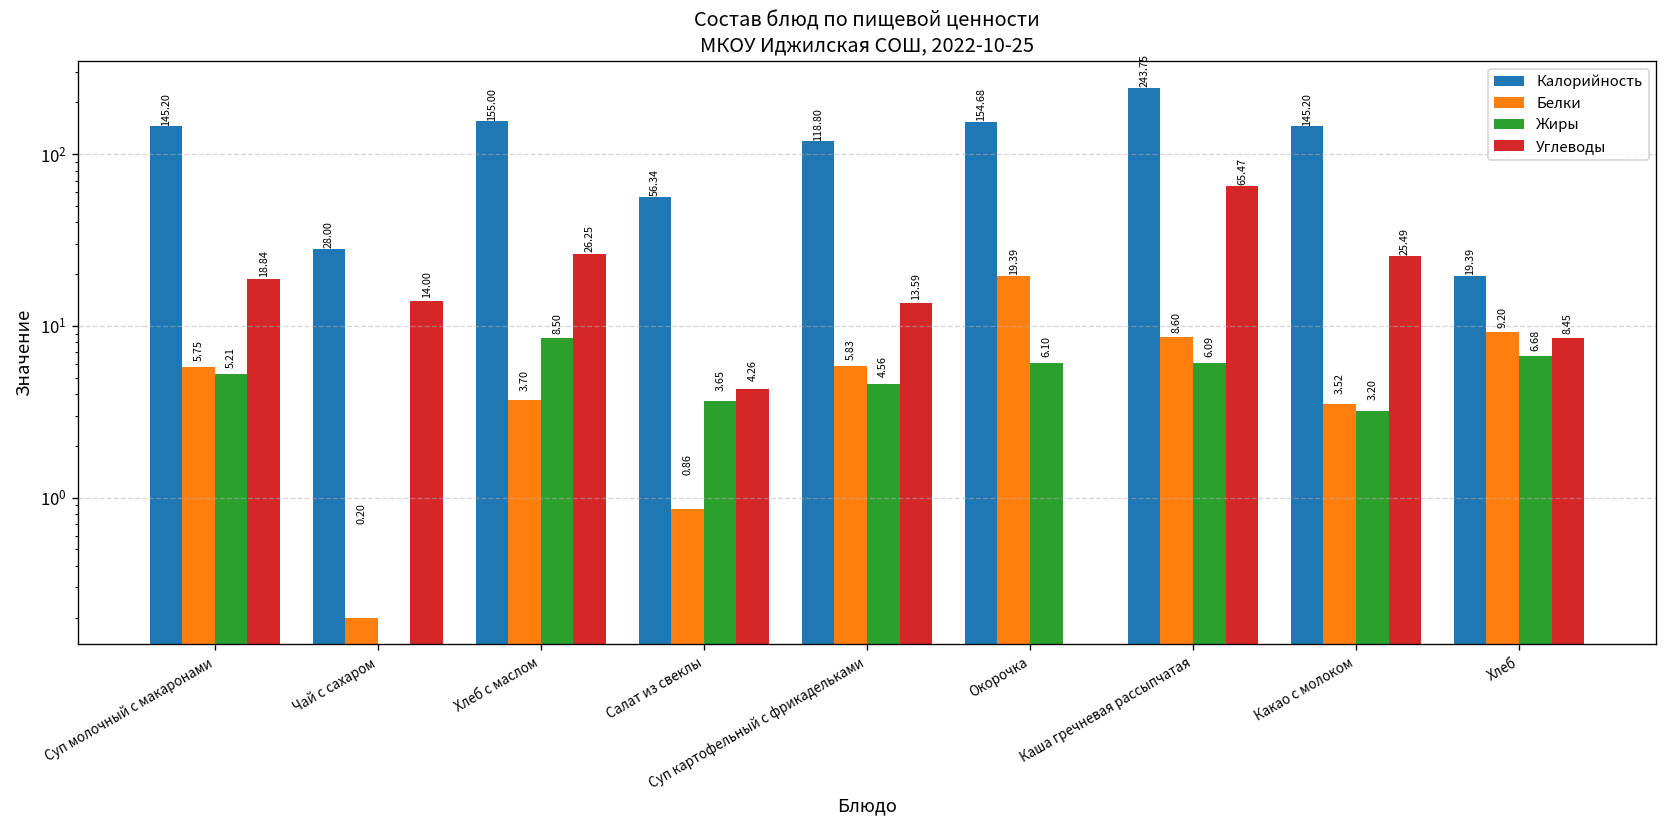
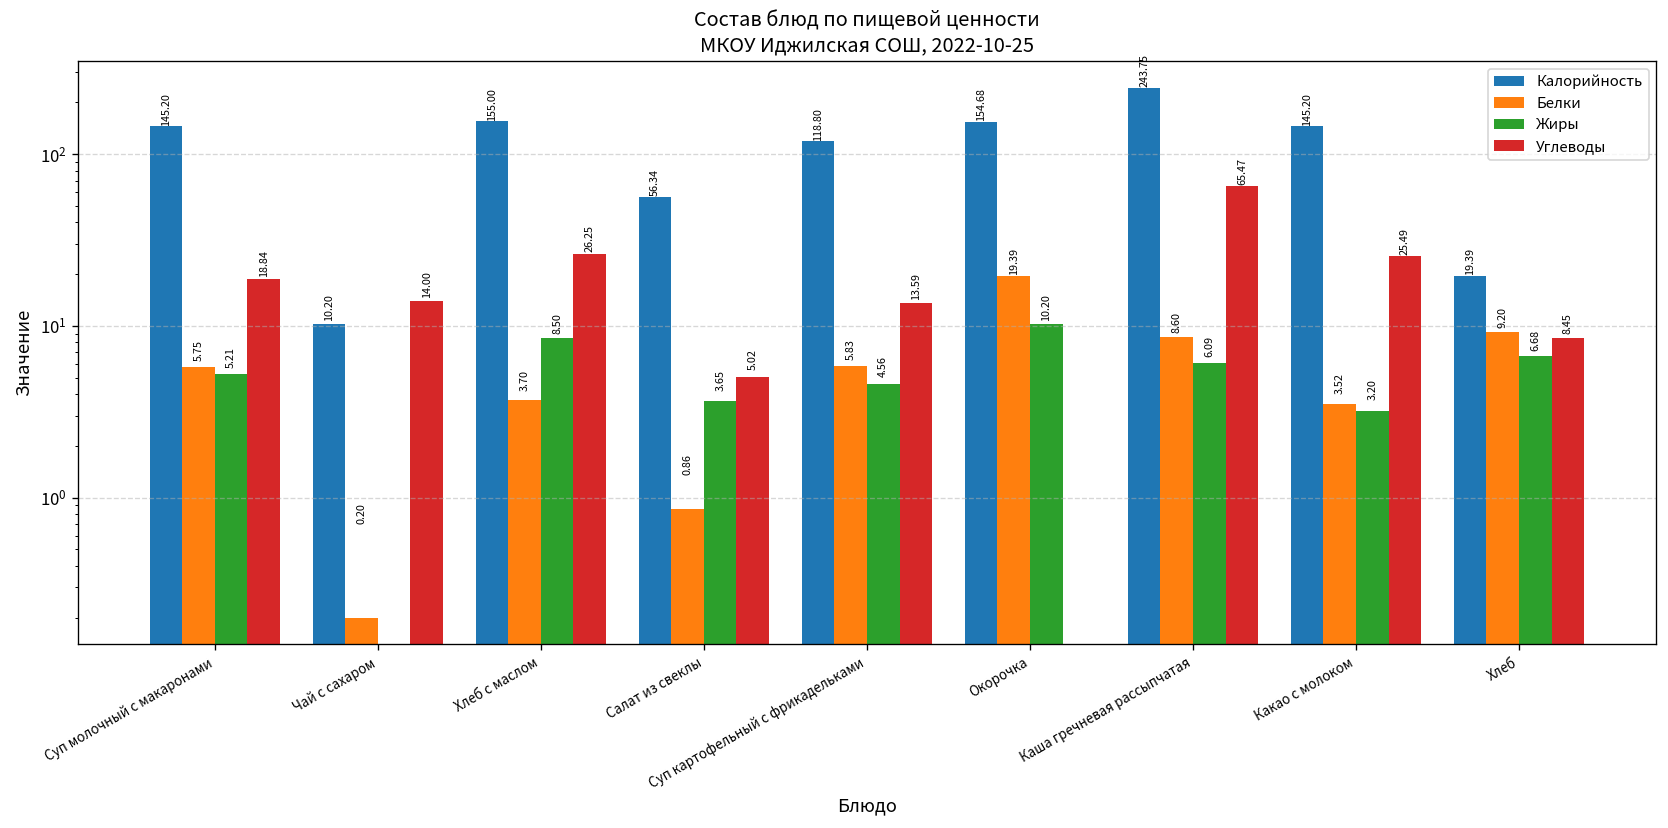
  {
    "Калорийность": {
      "Суп молочный с макаронами": 145.20,
-     "Чай с сахаром": 28.00,
+     "Чай с сахаром": 10.20,
      "Хлеб с маслом": 155.00,
      "Салат из свеклы": 56.34,
      "Суп картофельный с фрикадельками": 118.80,
      "Окорочка": 154.68,
      "Каша гречневая рассыпчатая": 243.75,
      "Какао с молоком": 145.20,
      "Хлеб": 19.39
    },
    "Белки": {
      "Суп молочный с макаронами": 5.75,
      "Хлеб с маслом": 3.70,
      "Суп картофельный с фрикадельками": 5.83,
      "Окорочка": 19.39,
      "Каша гречневая рассыпчатая": 8.60,
      "Какао с молоком": 3.52,
      "Хлеб": 9.20
    },
    "Жиры": {
      "Суп молочный с макаронами": 5.21,
      "Хлеб с маслом": 8.50,
      "Салат из свеклы": 3.65,
      "Суп картофельный с фрикадельками": 4.56,
-     "Окорочка": 6.10,
+     "Окорочка": 10.20,
      "Каша гречневая рассыпчатая": 6.09,
      "Какао с молоком": 3.20,
      "Хлеб": 6.68
    },
    "Углеводы": {
      "Суп молочный с макаронами": 18.84,
      "Чай с сахаром": 14.00,
      "Хлеб с маслом": 26.25,
-     "Салат из свеклы": 4.26,
+     "Салат из свеклы": 5.02,
      "Суп картофельный с фрикадельками": 13.59,
      "Каша гречневая рассыпчатая": 65.47,
      "Какао с молоком": 25.49,
      "Хлеб": 8.45
    }
  }
